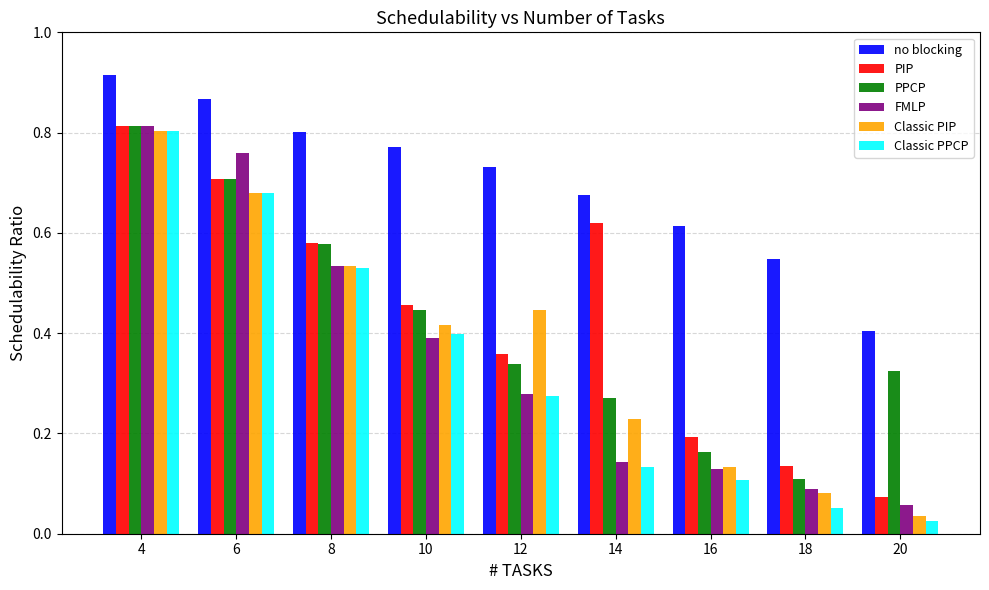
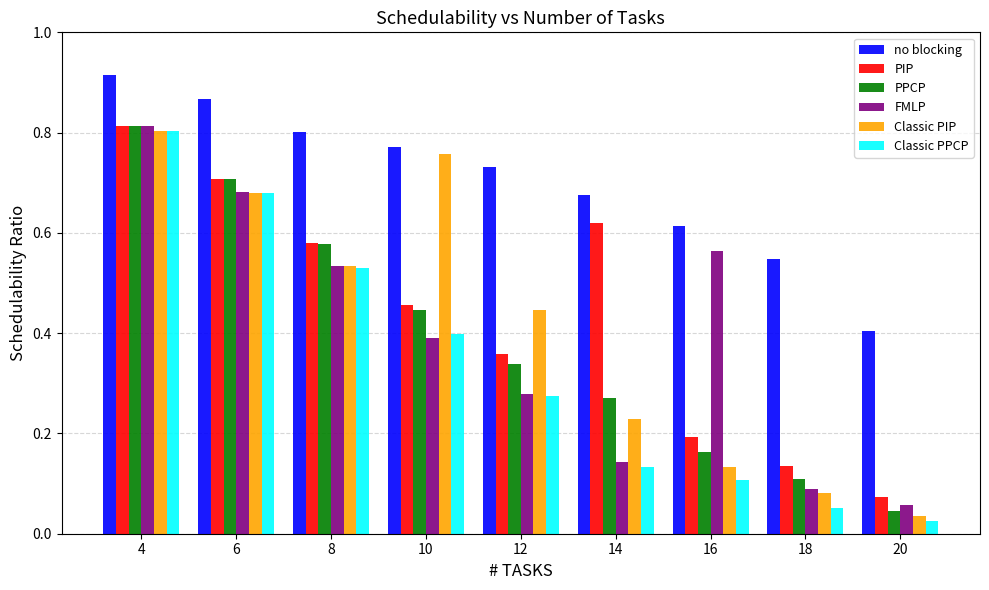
  {
    "no blocking": {
      "4": 0.91,
      "6": 0.87,
      "8": 0.80,
      "10": 0.77,
      "12": 0.73,
      "14": 0.68,
      "16": 0.61,
      "18": 0.55,
      "20": 0.41
    },
    "PIP": {
      "4": 0.81,
      "6": 0.71,
      "8": 0.58,
      "10": 0.46,
      "12": 0.36,
      "14": 0.62,
      "16": 0.19,
      "18": 0.14,
      "20": 0.07
    },
    "PPCP": {
      "4": 0.81,
      "6": 0.71,
      "8": 0.58,
      "10": 0.45,
      "12": 0.34,
      "14": 0.27,
      "16": 0.16,
      "18": 0.11,
-     "20": 0.32
+     "20": 0.05
    },
    "FMLP": {
      "4": 0.81,
-     "6": 0.76,
+     "6": 0.68,
      "8": 0.53,
      "10": 0.39,
      "12": 0.28,
      "14": 0.14,
-     "16": 0.13,
+     "16": 0.56,
      "18": 0.09,
      "20": 0.06
    },
    "Classic PIP": {
      "4": 0.80,
      "6": 0.68,
      "8": 0.53,
-     "10": 0.42,
+     "10": 0.76,
      "12": 0.45,
      "14": 0.23,
      "16": 0.13,
      "18": 0.08,
      "20": 0.04
    },
    "Classic PPCP": {
      "4": 0.80,
      "6": 0.68,
      "8": 0.53,
      "10": 0.40,
      "12": 0.28,
      "14": 0.13,
      "16": 0.11,
      "18": 0.05,
      "20": 0.03
    }
  }
